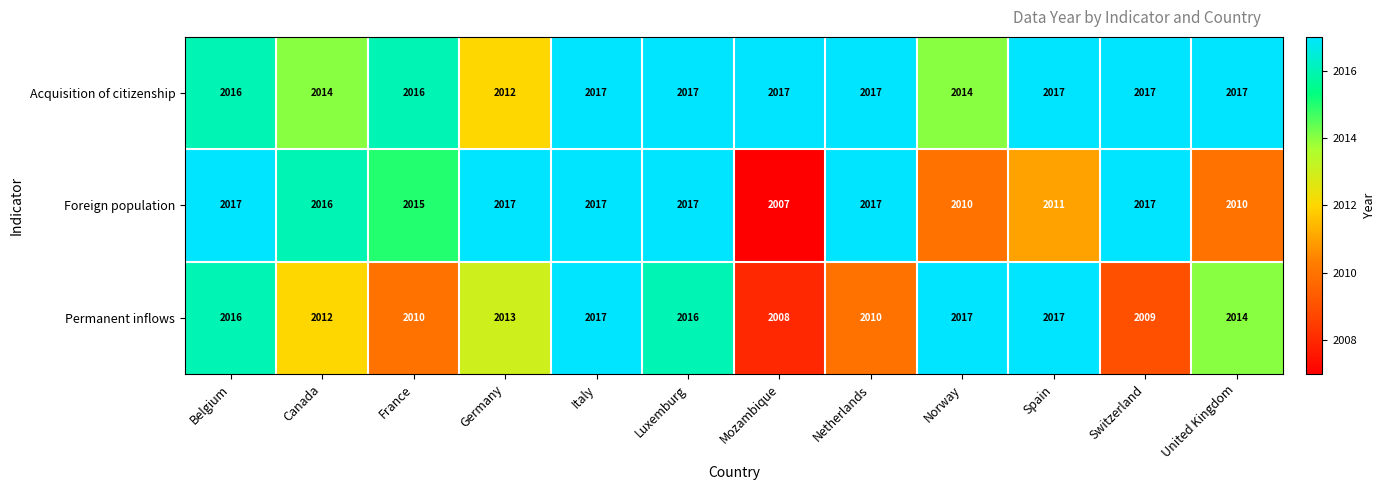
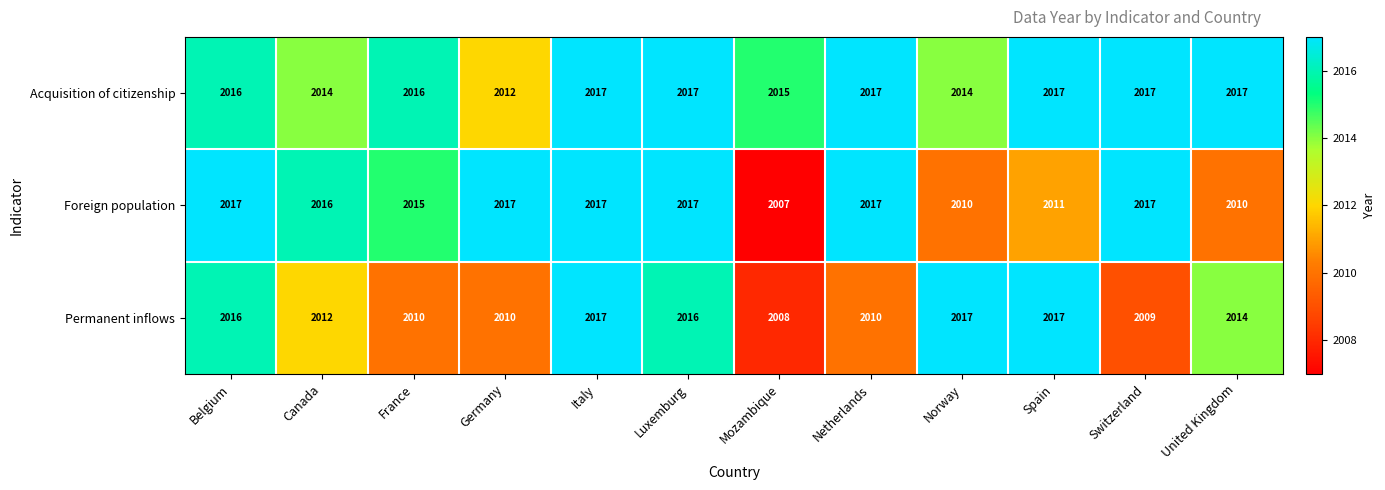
  {
    "Acquisition of citizenship": {
      "Belgium": 2016,
      "Canada": 2014,
      "France": 2016,
      "Germany": 2012,
      "Italy": 2017,
      "Luxemburg": 2017,
-     "Mozambique": 2017,
+     "Mozambique": 2015,
      "Netherlands": 2017,
      "Norway": 2014,
      "Spain": 2017,
      "Switzerland": 2017,
      "United Kingdom": 2017
    },
    "Foreign population": {
      "Belgium": 2017,
      "Canada": 2016,
      "France": 2015,
      "Germany": 2017,
      "Italy": 2017,
      "Luxemburg": 2017,
      "Mozambique": 2007,
      "Netherlands": 2017,
      "Norway": 2010,
      "Spain": 2011,
      "Switzerland": 2017,
      "United Kingdom": 2010
    },
    "Permanent inflows": {
      "Belgium": 2016,
      "Canada": 2012,
      "France": 2010,
-     "Germany": 2013,
+     "Germany": 2010,
      "Italy": 2017,
      "Luxemburg": 2016,
      "Mozambique": 2008,
      "Netherlands": 2010,
      "Norway": 2017,
      "Spain": 2017,
      "Switzerland": 2009,
      "United Kingdom": 2014
    }
  }
